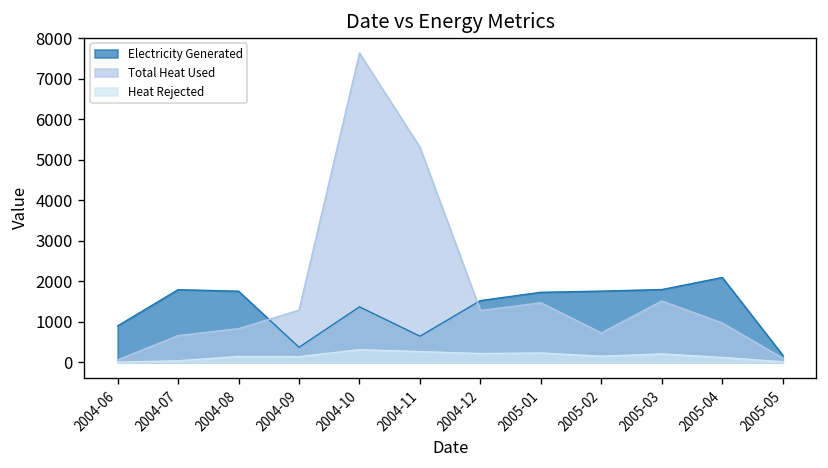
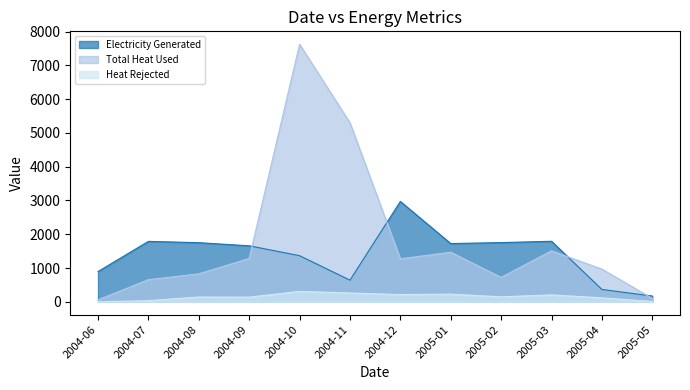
  {
    "Electricity Generated": {
      "2004-06": 900,
      "2004-07": 1800,
      "2004-08": 1800,
-     "2004-09": 400,
+     "2004-09": 1700,
      "2004-10": 1400,
      "2004-11": 600,
-     "2004-12": 1500,
+     "2004-12": 3000,
      "2005-01": 1700,
      "2005-02": 1800,
      "2005-03": 1800,
-     "2005-04": 2100
+     "2005-04": 400
    }
  }
